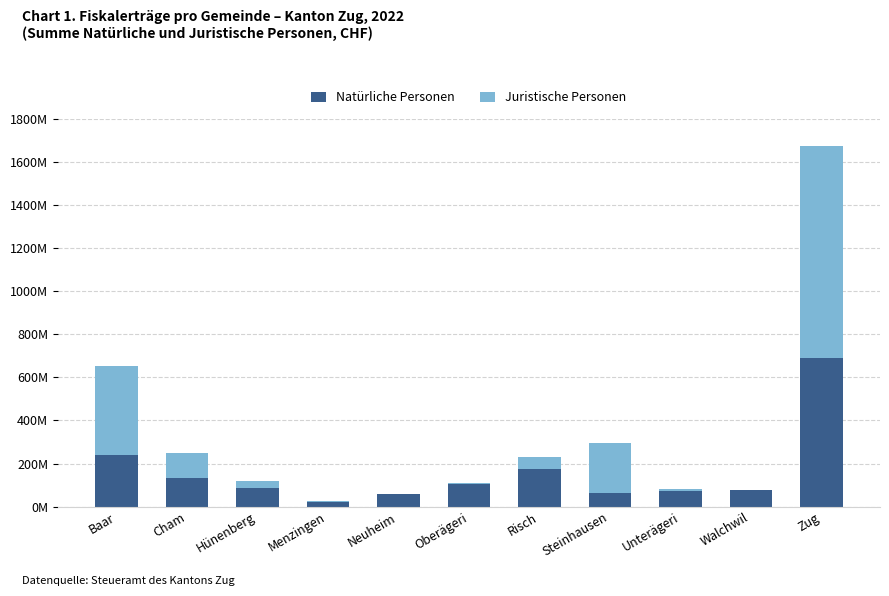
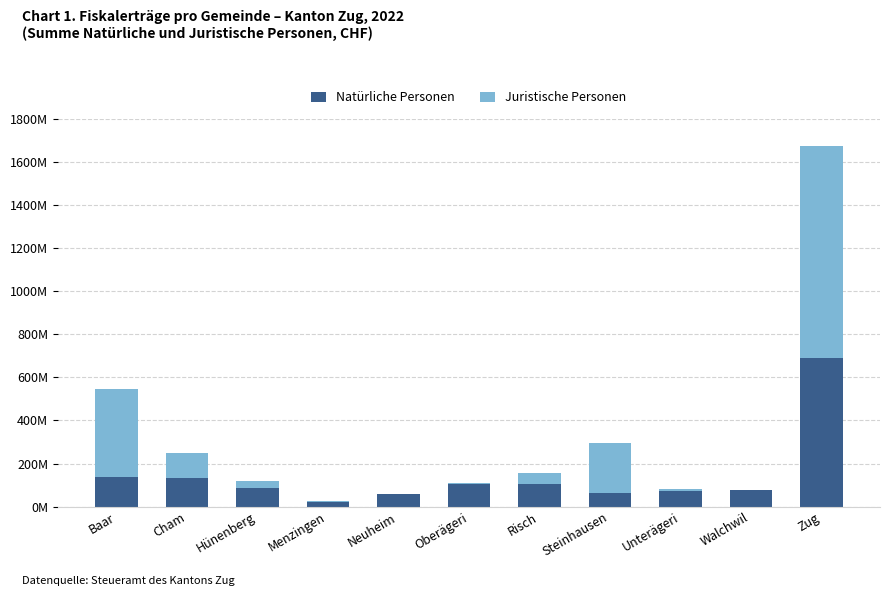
  {
    "Natürliche Personen": {
-     "Baar": 240000000,
+     "Baar": 140000000,
      "Cham": 130000000,
      "Hünenberg": 90000000,
      "Menzingen": 20000000,
      "Neuheim": 60000000,
      "Oberägeri": 110000000,
-     "Risch": 180000000,
+     "Risch": 100000000,
      "Steinhausen": 60000000,
      "Unterägeri": 70000000,
      "Walchwil": 80000000,
      "Zug": 690000000
    },
    "Juristische Personen": {
      "Baar": 410000000,
      "Cham": 110000000,
      "Hünenberg": 30000000,
      "Risch": 50000000,
      "Steinhausen": 230000000,
      "Zug": 990000000
    }
  }
